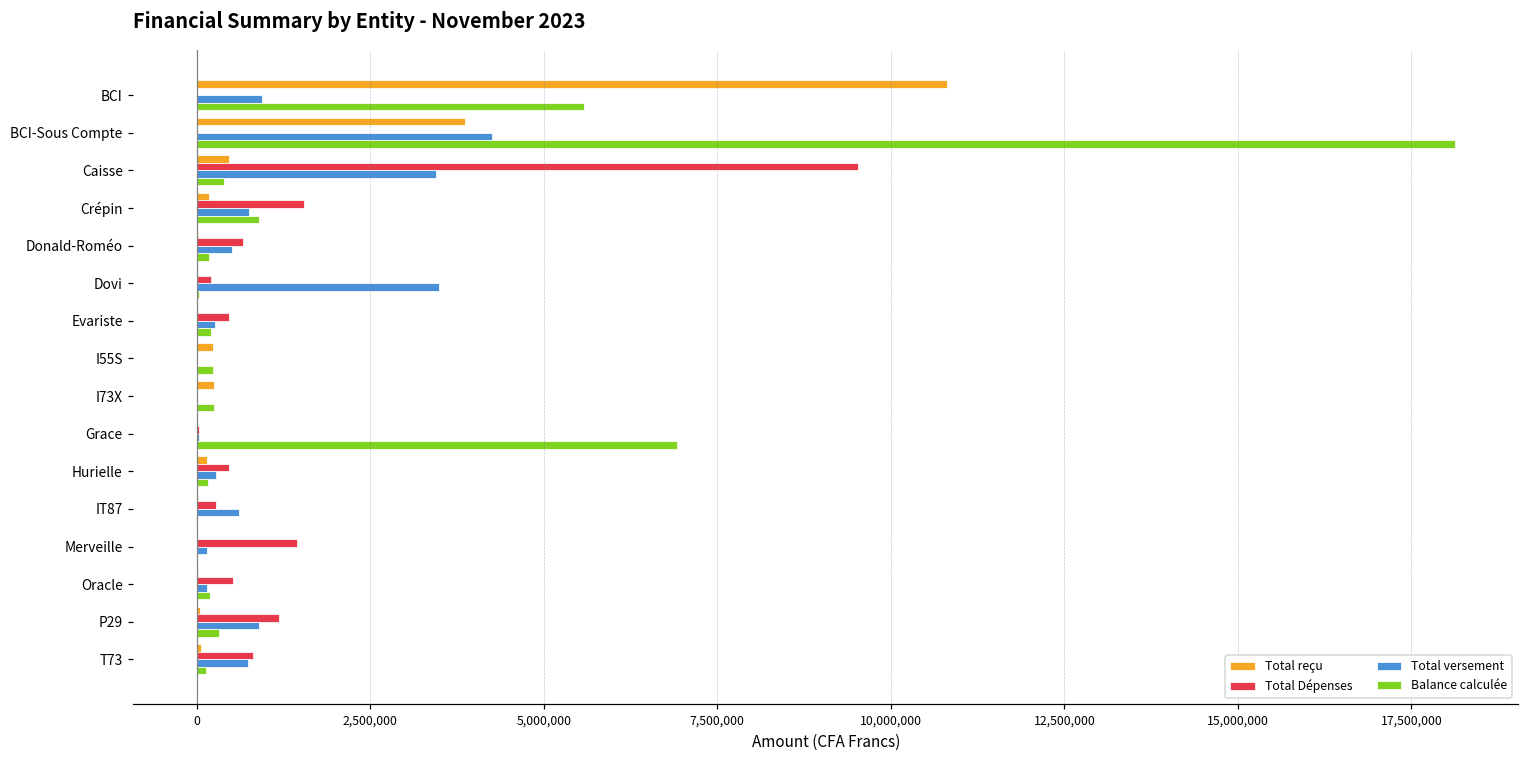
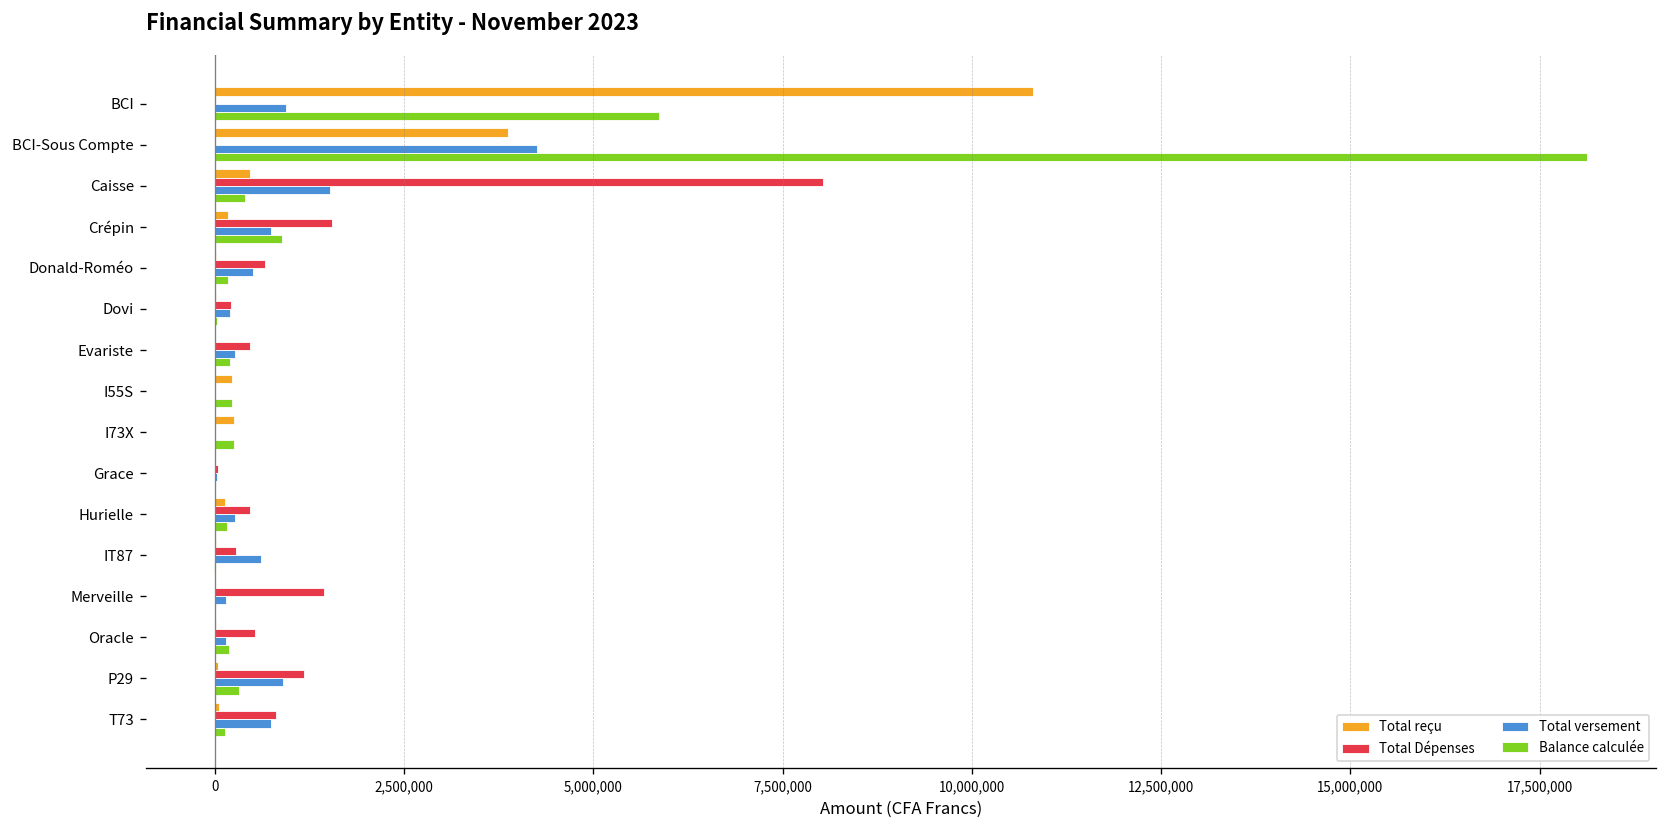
  {
    "Total reçu": {
      "BCI": "10,800,000",
      "BCI-Sous Compte": "3,900,000",
      "Caisse": "500,000",
      "Crépin": "200,000",
      "I55S": "200,000",
      "I73X": "200,000",
      "Grace": "0",
      "Hurielle": "100,000",
      "P29": "0",
      "T73": "100,000"
    },
    "Total Dépenses": {
      "BCI": "0",
      "BCI-Sous Compte": "0",
-     "Caisse": "9,500,000",
+     "Caisse": "8,000,000",
      "Crépin": "1,600,000",
      "Donald-Roméo": "700,000",
      "Dovi": "200,000",
      "Evariste": "500,000",
      "I55S": "0",
      "I73X": "0",
      "Grace": "0",
      "Hurielle": "500,000",
      "IT87": "300,000",
      "Merveille": "1,400,000",
      "Oracle": "500,000",
      "P29": "1,200,000",
      "T73": "800,000"
    },
    "Total versement": {
      "BCI": "900,000",
      "BCI-Sous Compte": "4,300,000",
-     "Caisse": "3,400,000",
+     "Caisse": "1,500,000",
      "Crépin": "700,000",
      "Donald-Roméo": "500,000",
-     "Dovi": "3,500,000",
+     "Dovi": "200,000",
      "Evariste": "300,000",
      "I55S": "0",
      "I73X": "0",
      "Hurielle": "300,000",
      "IT87": "600,000",
      "Merveille": "100,000",
      "Oracle": "200,000",
      "P29": "900,000",
      "T73": "700,000"
    },
    "Balance calculée": {
-     "BCI": "5,600,000",
+     "BCI": "5,900,000",
      "BCI-Sous Compte": "18,100,000",
      "Caisse": "400,000",
      "Crépin": "900,000",
      "Donald-Roméo": "200,000",
      "Evariste": "200,000",
      "I55S": "200,000",
      "I73X": "200,000",
-     "Grace": "6,900,000",
+     "Grace": "0",
      "Hurielle": "200,000",
      "Oracle": "200,000",
      "P29": "300,000",
      "T73": "100,000"
    }
  }
